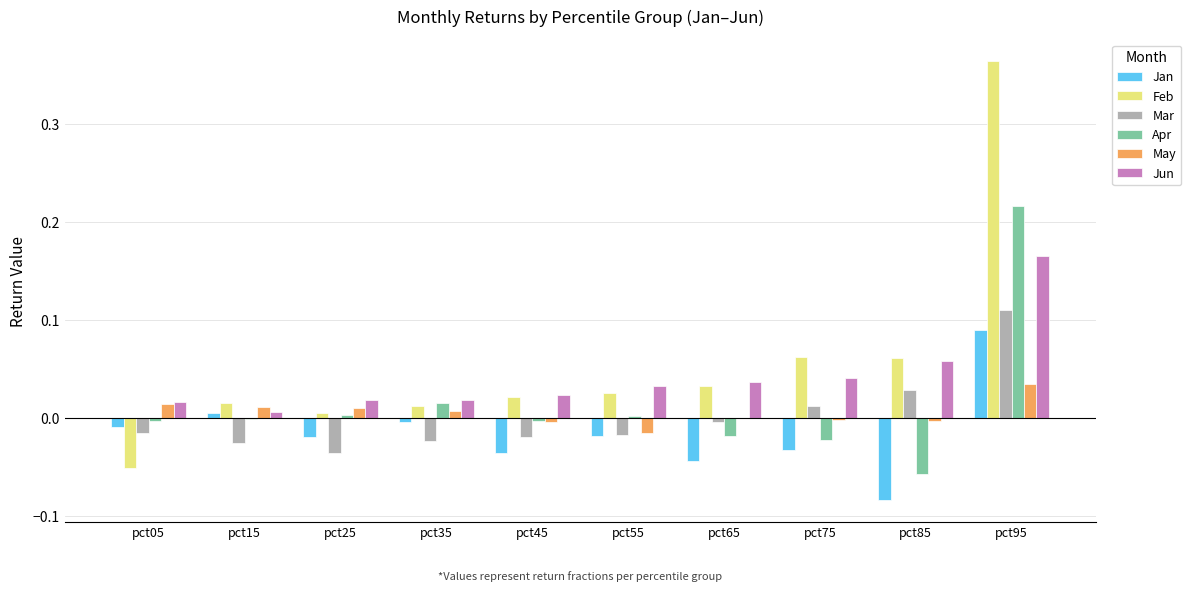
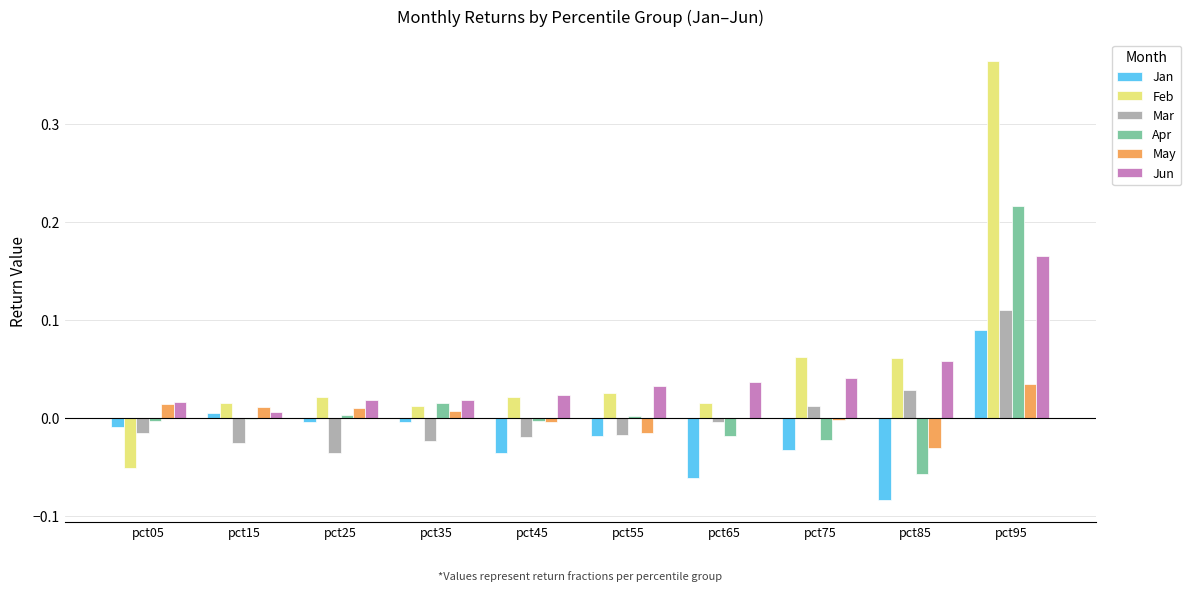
  {
    "Jan": {
      "pct05": -0.01,
      "pct15": 0.01,
-     "pct25": -0.02,
+     "pct25": 0.00,
      "pct35": 0.00,
      "pct45": -0.04,
      "pct55": -0.02,
-     "pct65": -0.04,
+     "pct65": -0.06,
      "pct75": -0.03,
      "pct85": -0.08,
      "pct95": 0.09
    },
    "Feb": {
      "pct05": -0.05,
      "pct15": 0.02,
-     "pct25": 0.01,
+     "pct25": 0.02,
      "pct35": 0.01,
      "pct45": 0.02,
      "pct55": 0.03,
-     "pct65": 0.03,
+     "pct65": 0.02,
      "pct75": 0.06,
      "pct85": 0.06,
      "pct95": 0.36
    },
    "May": {
      "pct05": 0.01,
      "pct15": 0.01,
      "pct25": 0.01,
      "pct35": 0.01,
      "pct45": 0.00,
      "pct55": -0.02,
-     "pct85": 0.00,
+     "pct85": -0.03,
      "pct95": 0.03
    }
  }
